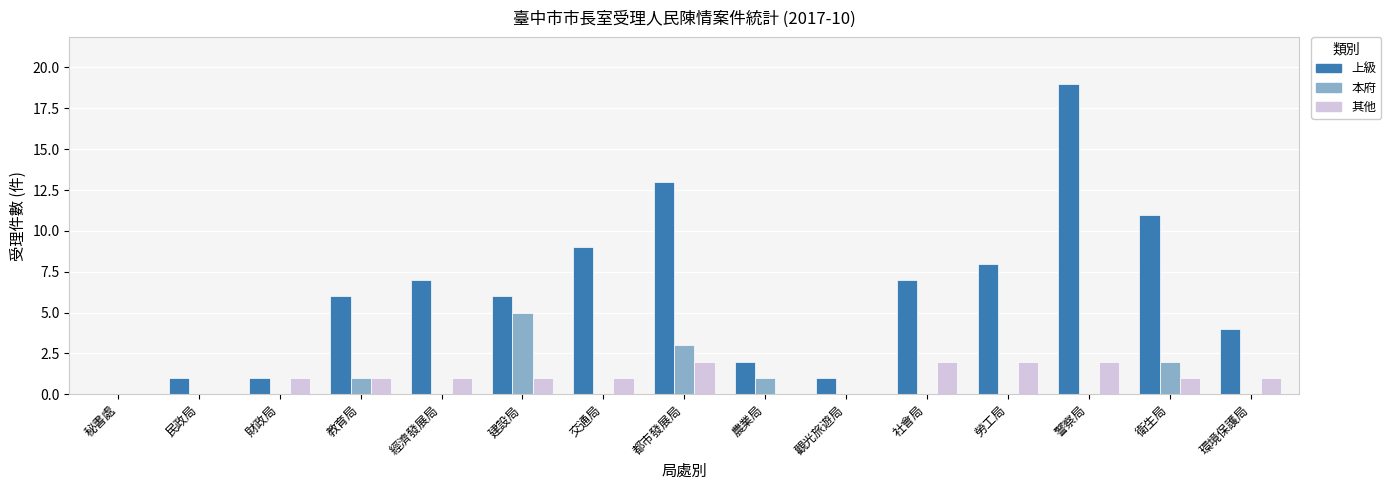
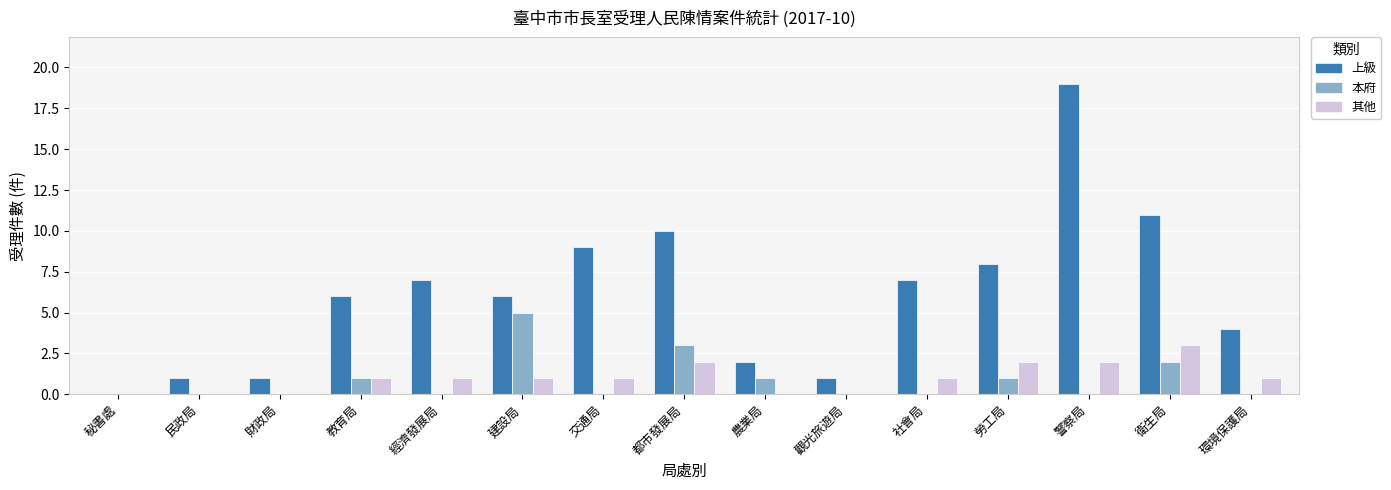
  {
    "上級": {
      "秘書處": 0,
      "民政局": 1,
      "財政局": 1,
      "教育局": 6,
      "經濟發展局": 7,
      "建設局": 6,
      "交通局": 9,
-     "都市發展局": 13,
+     "都市發展局": 10,
      "農業局": 2,
      "觀光旅遊局": 1,
      "社會局": 7,
      "勞工局": 8,
      "警察局": 19,
      "衛生局": 11,
      "環境保護局": 4
    },
    "本府": {
      "秘書處": 0,
      "民政局": 0,
      "財政局": 0,
      "教育局": 1,
      "經濟發展局": 0,
      "建設局": 5,
      "交通局": 0,
      "都市發展局": 3,
      "農業局": 1,
      "觀光旅遊局": 0,
      "社會局": 0,
-     "勞工局": 0,
+     "勞工局": 1,
      "警察局": 0,
      "衛生局": 2,
      "環境保護局": 0
    },
    "其他": {
      "秘書處": 0,
      "民政局": 0,
-     "財政局": 1,
+     "財政局": 0,
      "教育局": 1,
      "經濟發展局": 1,
      "建設局": 1,
      "交通局": 1,
      "都市發展局": 2,
      "農業局": 0,
      "觀光旅遊局": 0,
-     "社會局": 2,
+     "社會局": 1,
      "勞工局": 2,
      "警察局": 2,
-     "衛生局": 1,
+     "衛生局": 3,
      "環境保護局": 1
    }
  }
